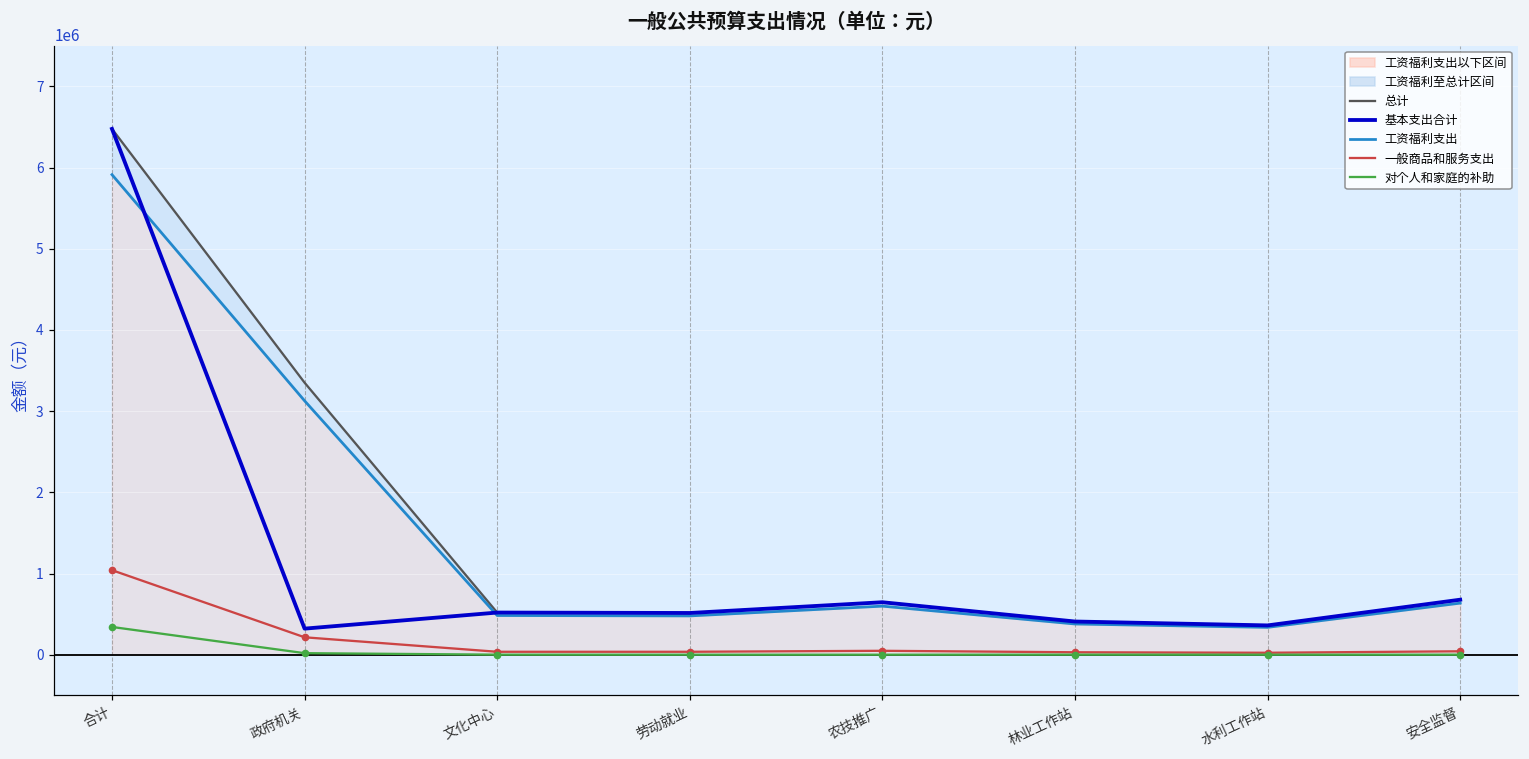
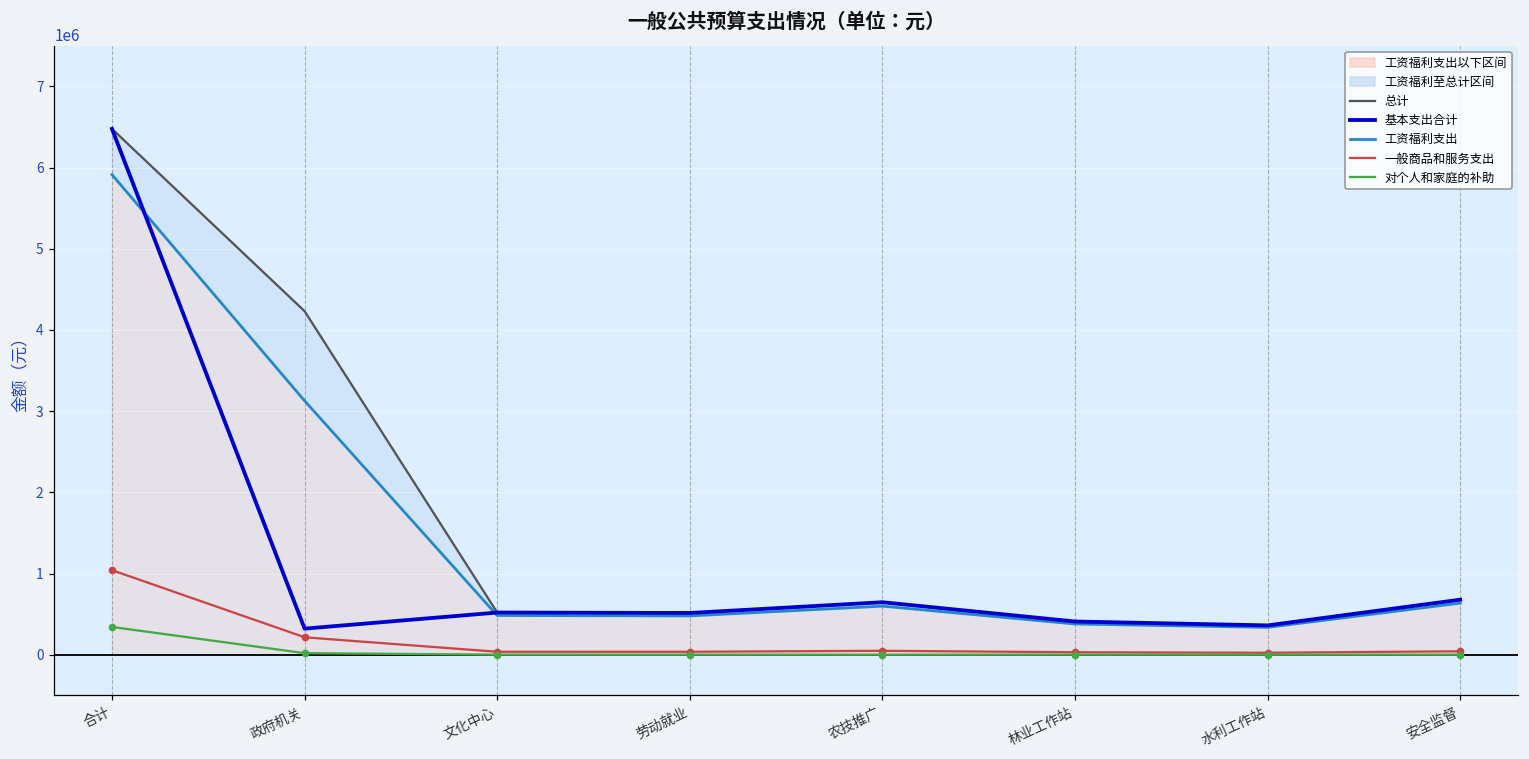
  {
    "总计": {
-     "政府机关": 3400000
+     "政府机关": 4200000
    },
    "基本支出合计": {
      "政府机关": 300000
    },
    "工资福利支出": {
      "合计": 5900000,
      "政府机关": 3100000,
      "文化中心": 500000,
      "劳动就业": 500000,
      "农技推广": 600000,
      "安全监督": 600000
    },
    "一般商品和服务支出": {
      "合计": 1000000,
      "政府机关": 200000,
      "文化中心": 0,
      "劳动就业": 0,
      "农技推广": 0,
      "安全监督": 0
    },
    "对个人和家庭的补助": {
      "合计": 300000,
      "政府机关": 0,
      "文化中心": 0,
      "劳动就业": 0,
      "农技推广": 0,
      "安全监督": 0
    }
  }
